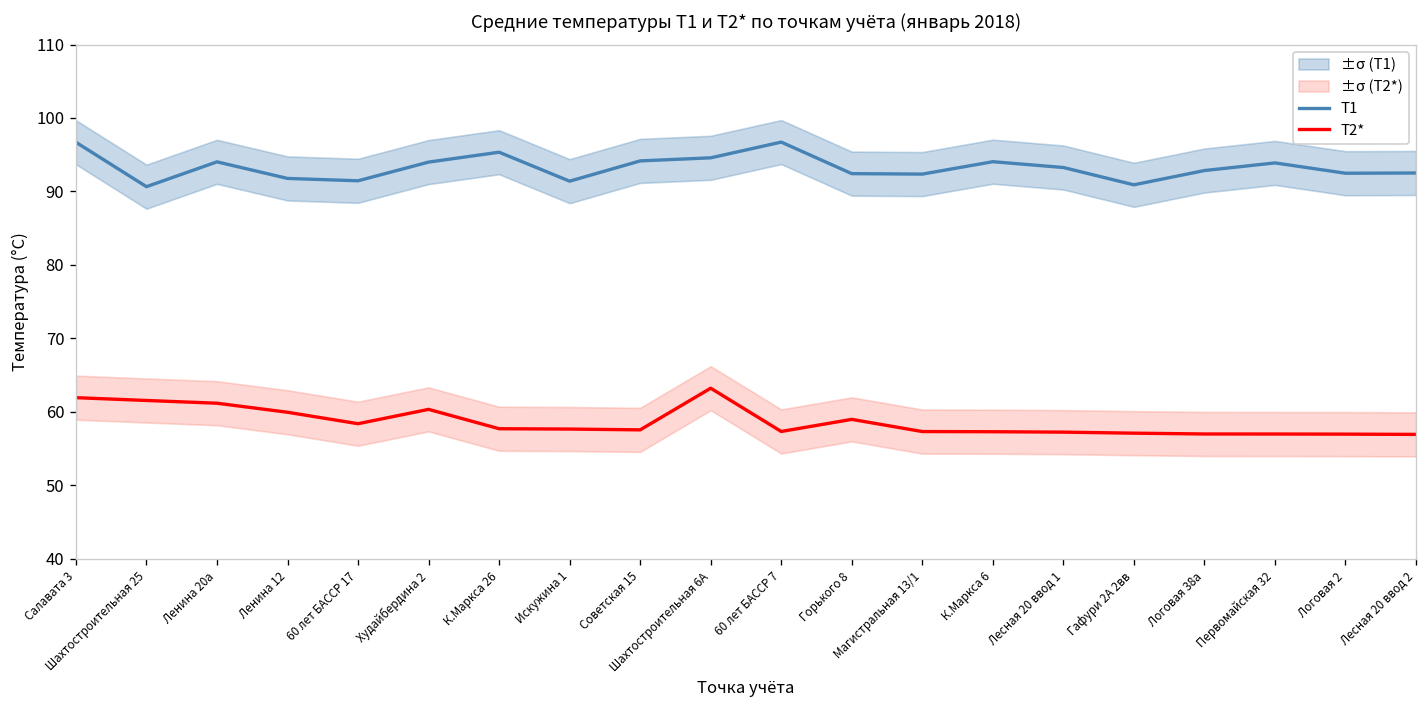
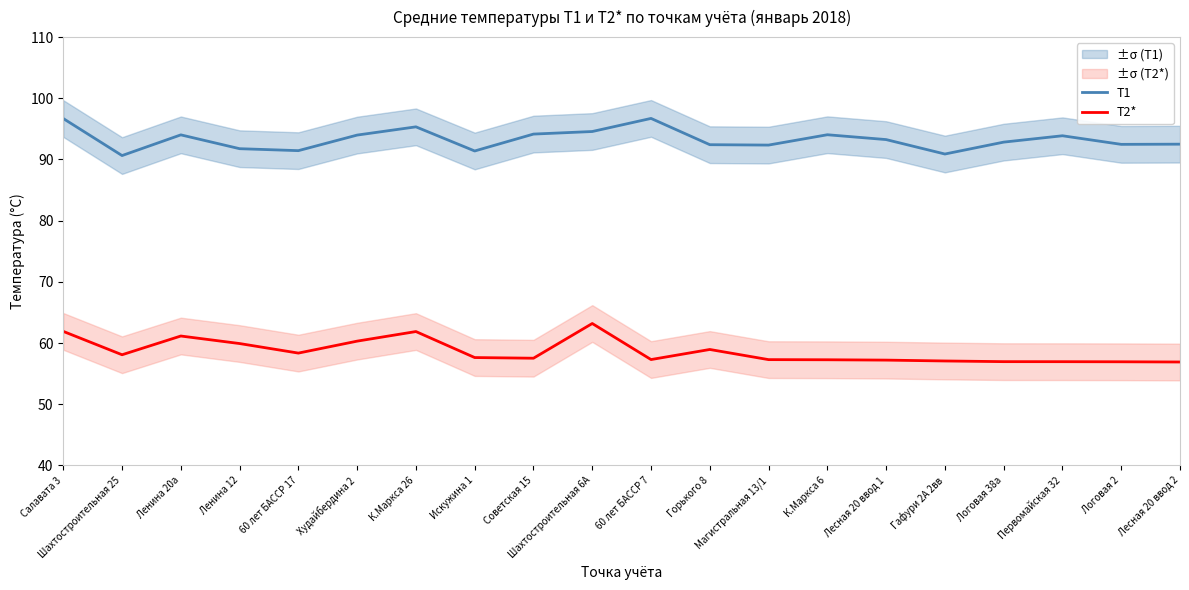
  {
    "T2*": {
      "Салавата 3": 62,
-     "Шахтостроительная 25": 62,
+     "Шахтостроительная 25": 58,
      "Ленина 20а": 61,
      "Ленина 12": 60,
      "60 лет БАССР 17": 58,
      "Худайбердина 2": 60,
-     "К.Маркса 26": 58,
+     "К.Маркса 26": 62,
      "Искужина 1": 58,
      "Советская 15": 58,
      "Шахтостроительная 6А": 63,
      "60 лет БАССР 7": 57,
      "Горького 8": 59,
      "Магистральная 13/1": 57,
      "К.Маркса 6": 57,
      "Лесная 20 ввод 1": 57,
      "Гафури 2А 2вв": 57,
      "Логовая 38а": 57,
      "Первомайская 32": 57,
      "Логовая 2": 57,
      "Лесная 20 ввод 2": 57
    }
  }
